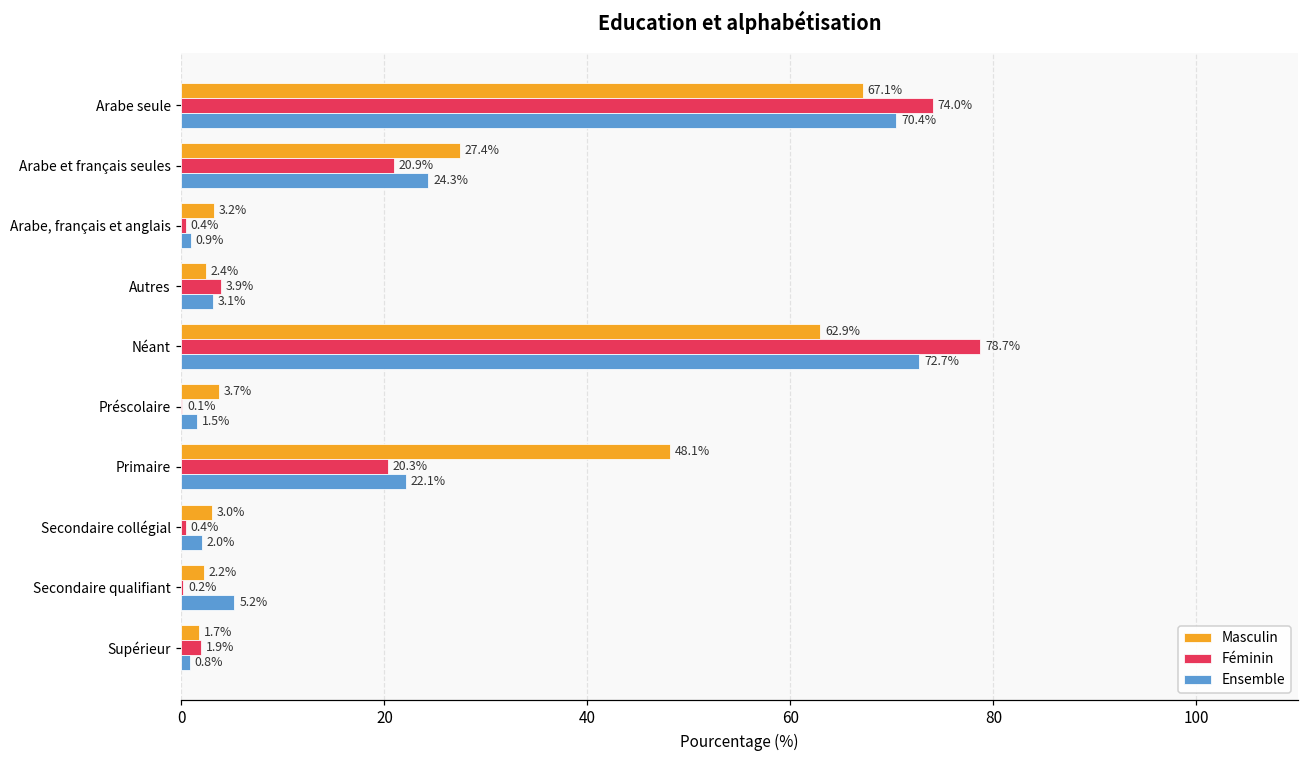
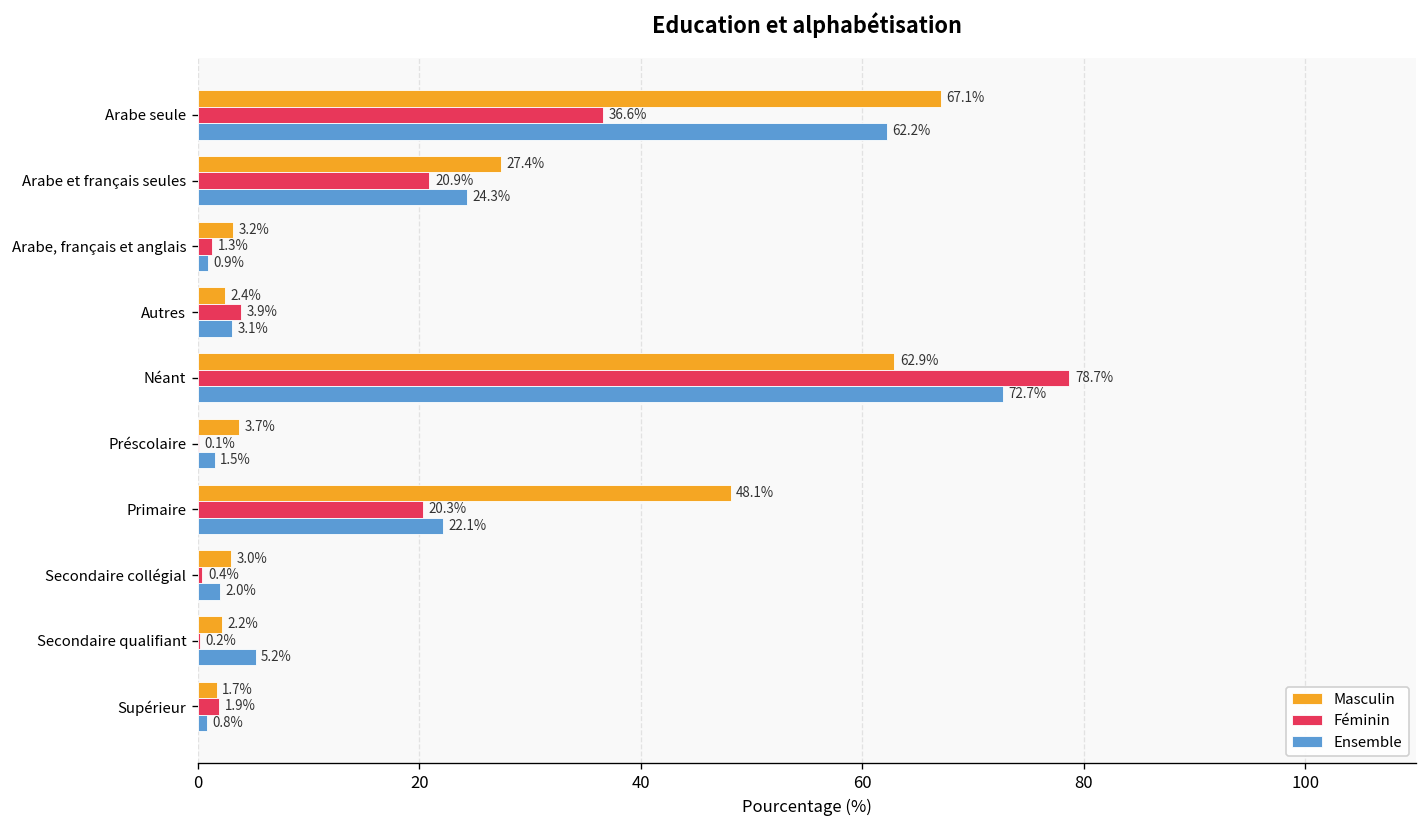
  {
    "Masculin": {
      "Arabe seule": "67.1%",
      "Arabe et français seules": "27.4%",
      "Arabe, français et anglais": "3.2%",
      "Autres": "2.4%",
      "Néant": "62.9%",
      "Préscolaire": "3.7%",
      "Primaire": "48.1%",
      "Secondaire collégial": "3.0%",
      "Secondaire qualifiant": "2.2%",
      "Supérieur": "1.7%"
    },
    "Féminin": {
-     "Arabe seule": "74.0%",
+     "Arabe seule": "36.6%",
      "Arabe et français seules": "20.9%",
-     "Arabe, français et anglais": "0.4%",
+     "Arabe, français et anglais": "1.3%",
      "Autres": "3.9%",
      "Néant": "78.7%",
      "Préscolaire": "0.1%",
      "Primaire": "20.3%",
      "Secondaire collégial": "0.4%",
      "Secondaire qualifiant": "0.2%",
      "Supérieur": "1.9%"
    },
    "Ensemble": {
-     "Arabe seule": "70.4%",
+     "Arabe seule": "62.2%",
      "Arabe et français seules": "24.3%",
      "Arabe, français et anglais": "0.9%",
      "Autres": "3.1%",
      "Néant": "72.7%",
      "Préscolaire": "1.5%",
      "Primaire": "22.1%",
      "Secondaire collégial": "2.0%",
      "Secondaire qualifiant": "5.2%",
      "Supérieur": "0.8%"
    }
  }
